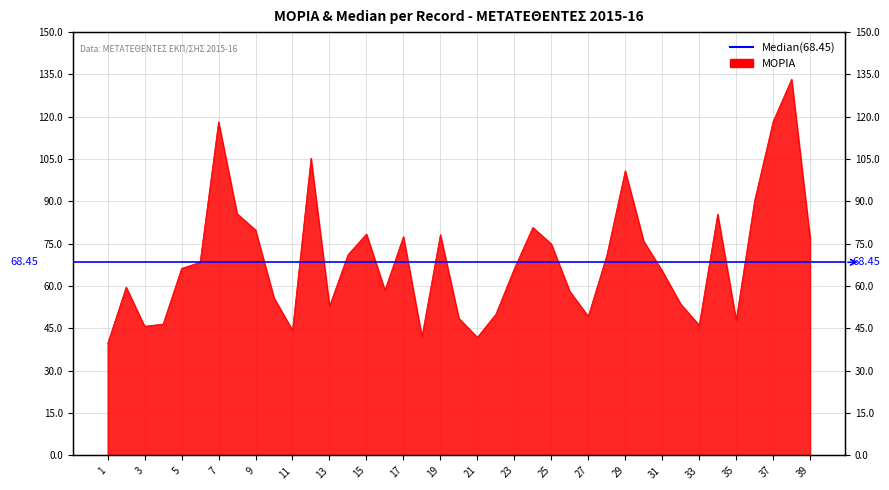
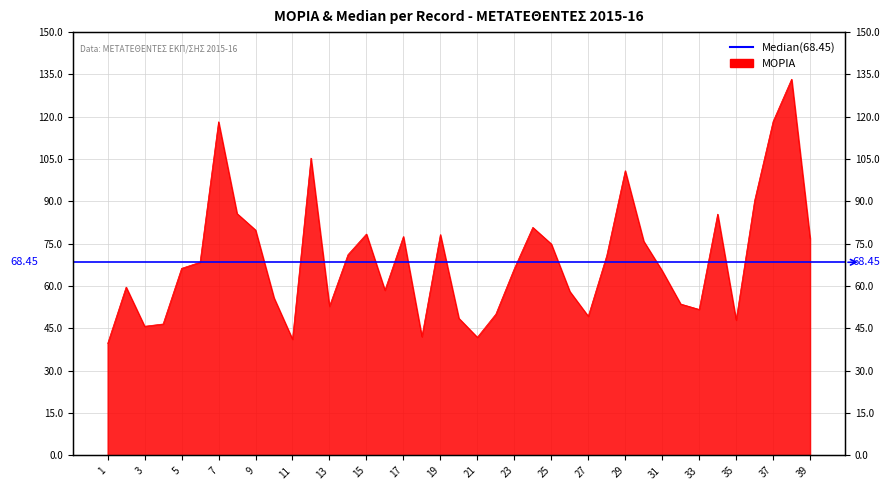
  {
    "1": 40,
    "3": 46,
    "5": 66,
    "7": 118,
    "9": 80,
-   "11": 44,
+   "11": 41,
    "13": 53,
    "15": 78,
    "17": 78,
    "19": 78,
    "21": 42,
    "23": 66,
    "25": 75,
    "27": 49,
    "29": 101,
    "31": 65,
-   "33": 46,
+   "33": 52,
    "35": 48,
    "37": 118,
    "39": 77
  }
